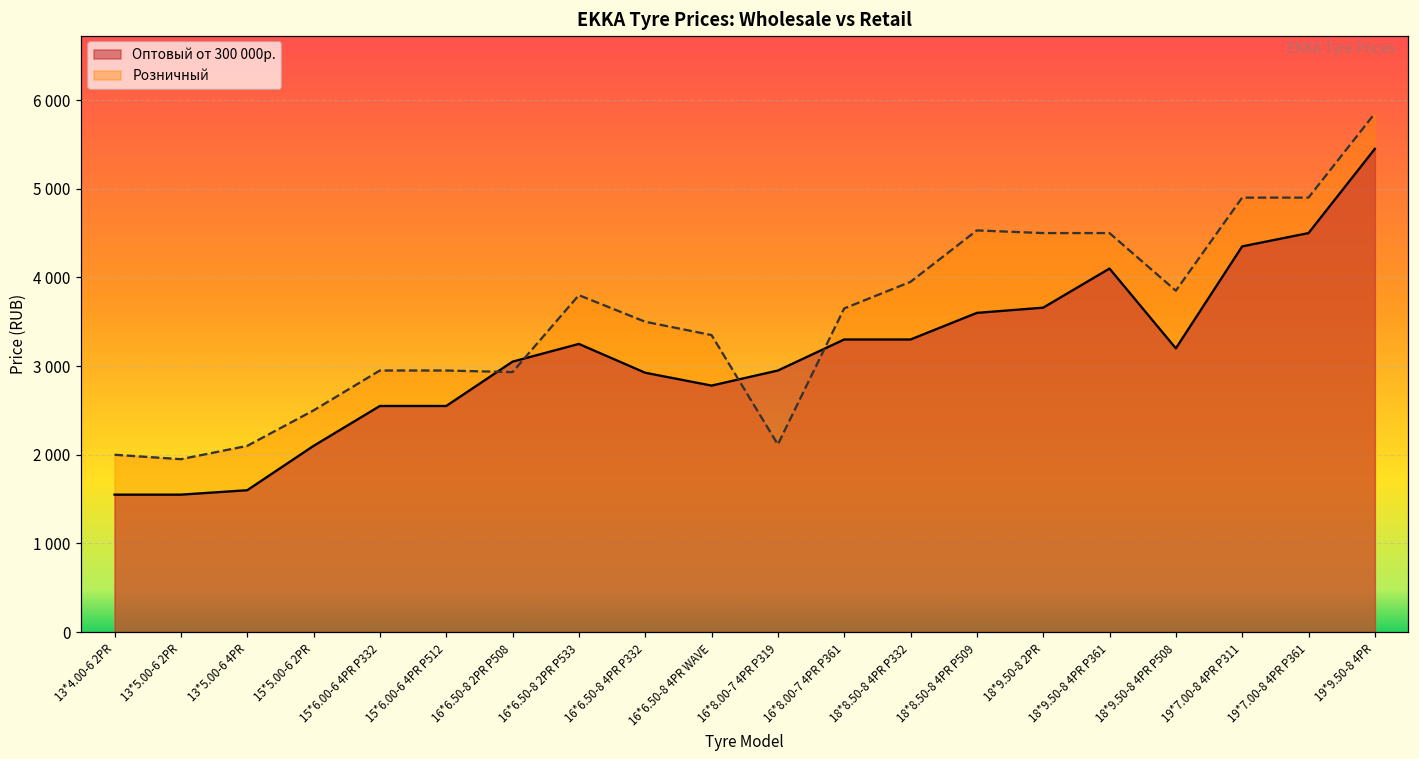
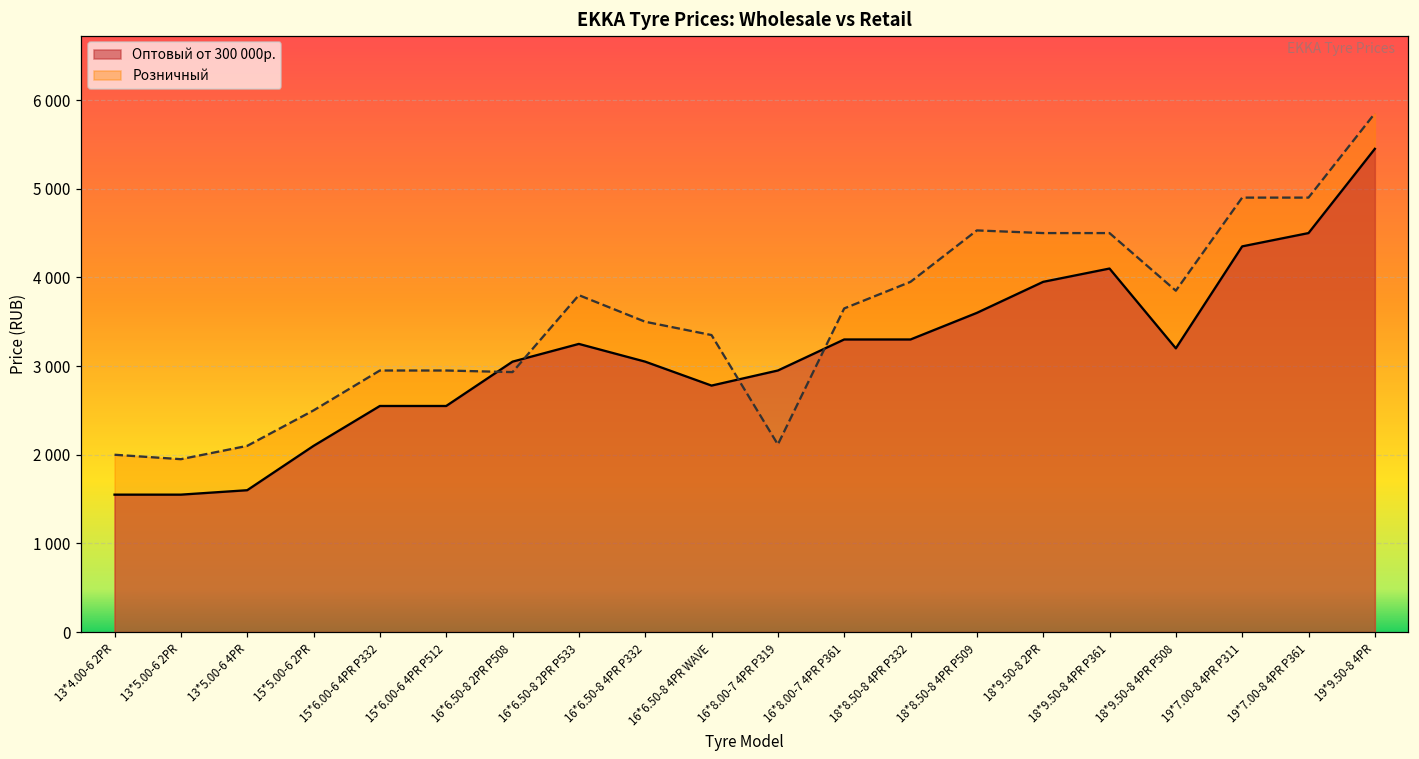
  {
    "Оптовый от 300 000р.": {
      "13*4.00-6 2PR": 1600,
      "13*5.00-6 2PR": 1600,
      "13*5.00-6 4PR": 1600,
      "15*5.00-6 2PR": 2100,
      "15*6.00-6 4PR P332": 2600,
      "15*6.00-6 4PR P512": 2600,
      "16*6.50-8 2PR P508": 3100,
      "16*6.50-8 2PR P533": 3300,
-     "16*6.50-8 4PR P332": 2900,
+     "16*6.50-8 4PR P332": 3100,
      "16*6.50-8 4PR WAVE": 2800,
      "16*8.00-7 4PR P319": 3000,
      "16*8.00-7 4PR P361": 3300,
      "18*8.50-8 4PR P332": 3300,
      "18*8.50-8 4PR P509": 3600,
-     "18*9.50-8 2PR": 3700,
+     "18*9.50-8 2PR": 4000,
      "18*9.50-8 4PR P361": 4100,
      "18*9.50-8 4PR P508": 3200,
      "19*7.00-8 4PR P311": 4400,
      "19*7.00-8 4PR P361": 4500,
      "19*9.50-8 4PR": 5500
    },
    "Розничный": {
      "13*4.00-6 2PR": 2000,
      "13*5.00-6 2PR": 2000,
      "13*5.00-6 4PR": 2100,
      "15*5.00-6 2PR": 2500,
      "15*6.00-6 4PR P332": 3000,
      "15*6.00-6 4PR P512": 3000,
      "16*6.50-8 2PR P508": 2900,
      "16*6.50-8 2PR P533": 3800,
      "16*6.50-8 4PR P332": 3500,
      "16*6.50-8 4PR WAVE": 3400,
      "16*8.00-7 4PR P319": 2100,
      "16*8.00-7 4PR P361": 3700,
      "18*8.50-8 4PR P332": 4000,
      "18*8.50-8 4PR P509": 4500,
      "18*9.50-8 2PR": 4500,
      "18*9.50-8 4PR P361": 4500,
      "18*9.50-8 4PR P508": 3900,
      "19*7.00-8 4PR P311": 4900,
      "19*7.00-8 4PR P361": 4900,
      "19*9.50-8 4PR": 5900
    }
  }
